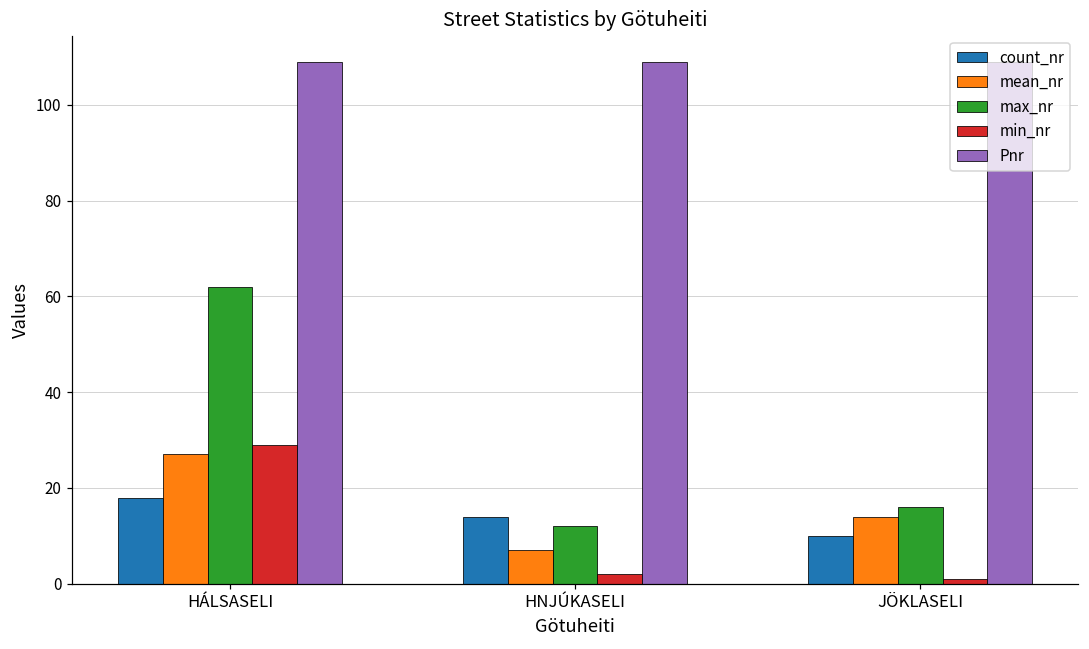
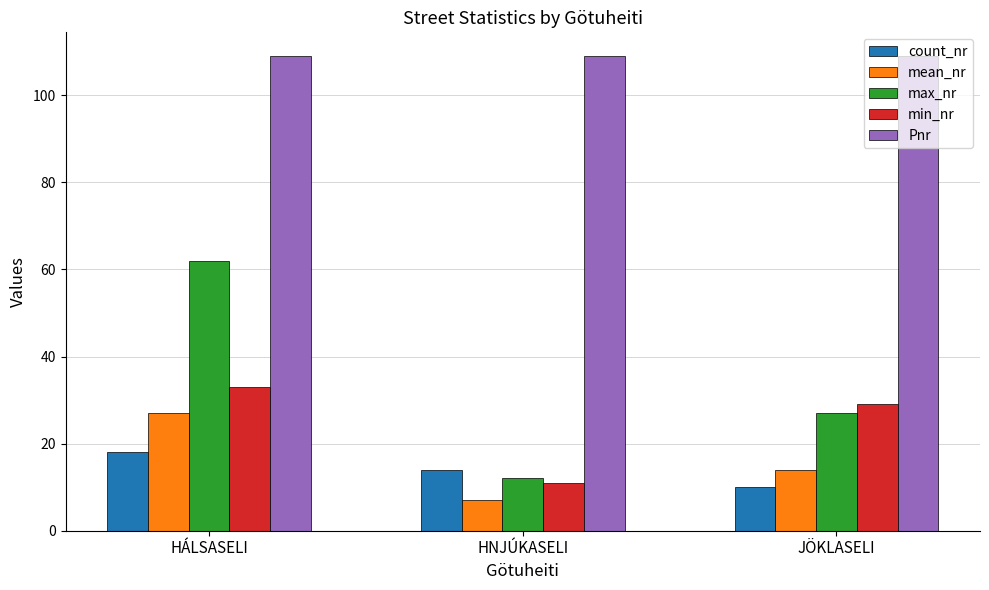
  {
    "count_nr": {
      "HÁLSASELI": 18,
      "HNJÚKASELI": 14,
      "JÖKLASELI": 10
    },
    "mean_nr": {
      "HÁLSASELI": 27,
      "HNJÚKASELI": 7,
      "JÖKLASELI": 14
    },
    "max_nr": {
      "HÁLSASELI": 62,
      "HNJÚKASELI": 12,
-     "JÖKLASELI": 16
+     "JÖKLASELI": 27
    },
    "min_nr": {
-     "HÁLSASELI": 29,
-     "HNJÚKASELI": 2,
-     "JÖKLASELI": 1
+     "HÁLSASELI": 33,
+     "HNJÚKASELI": 11,
+     "JÖKLASELI": 29
    },
    "Pnr": {
      "HÁLSASELI": 109,
      "HNJÚKASELI": 109
    }
  }
